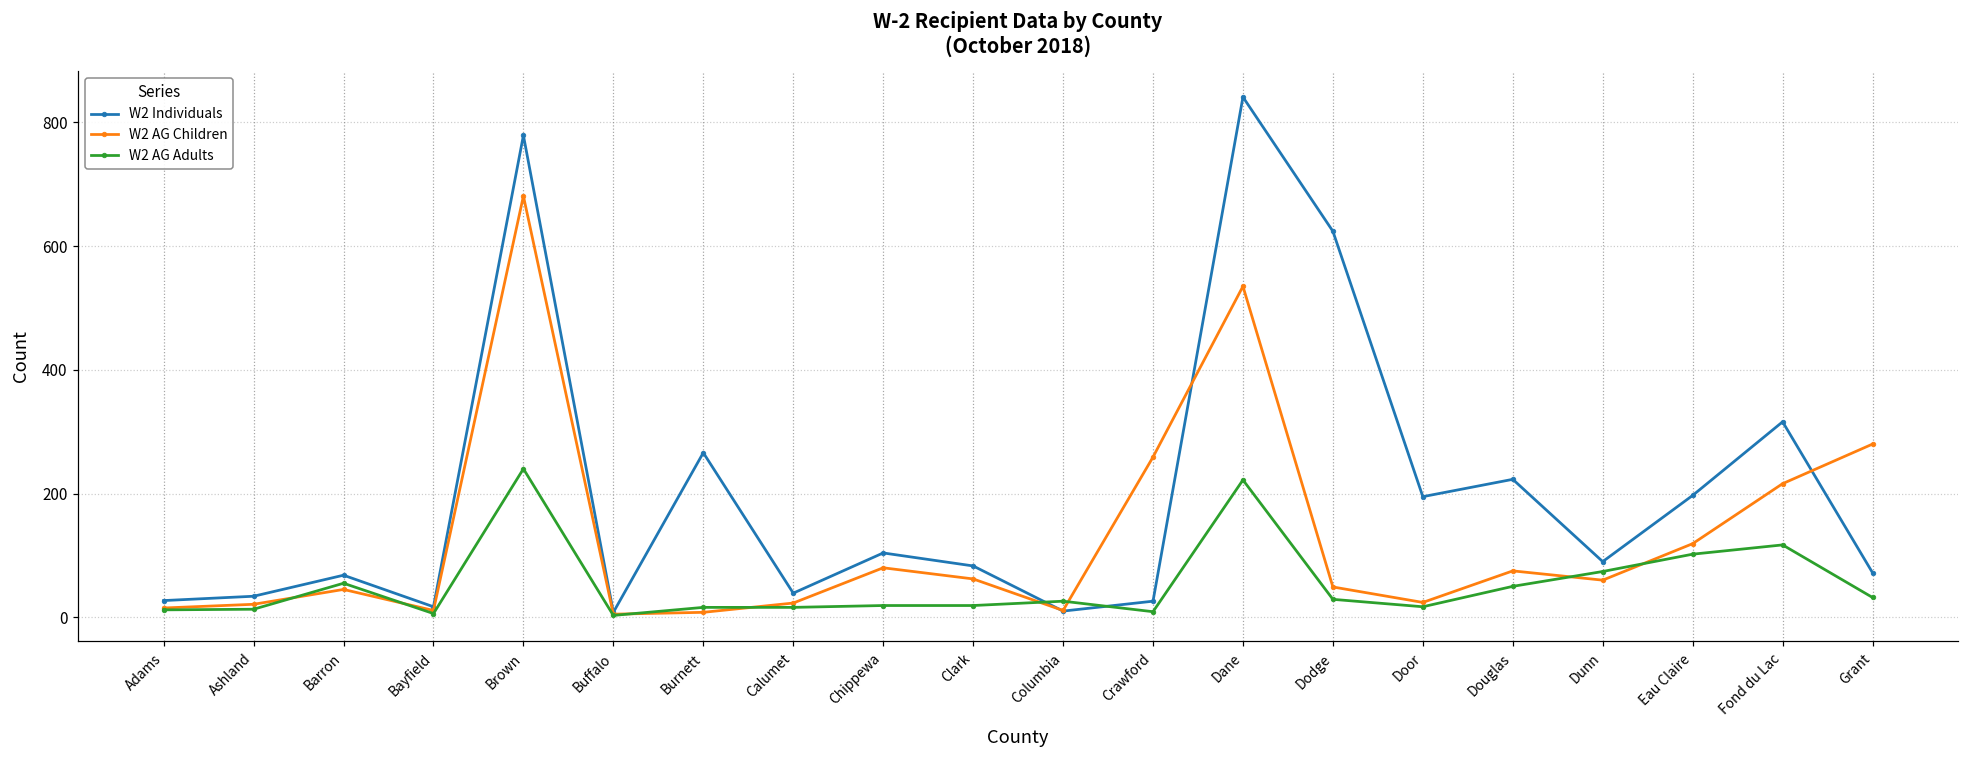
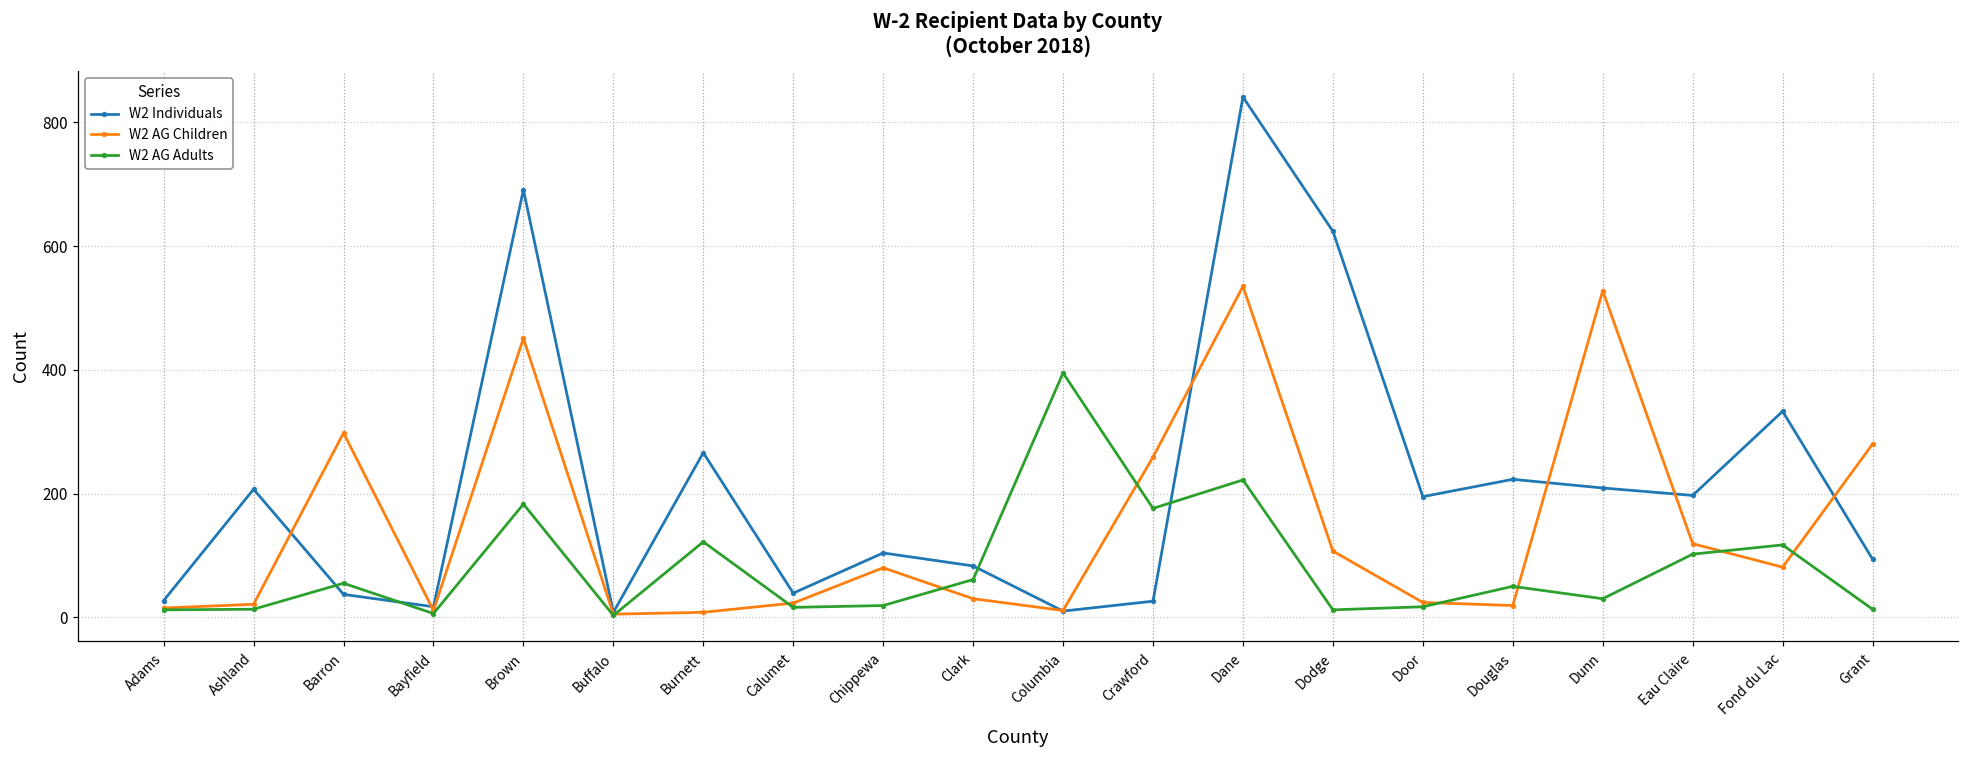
  {
    "W2 Individuals": {
      "Adams": 30,
-     "Ashland": 30,
-     "Barron": 70,
+     "Ashland": 210,
+     "Barron": 40,
      "Bayfield": 20,
-     "Brown": 780,
+     "Brown": 690,
      "Burnett": 270,
      "Calumet": 40,
      "Chippewa": 100,
      "Clark": 80,
      "Crawford": 30,
      "Dane": 840,
      "Dodge": 620,
      "Door": 200,
      "Douglas": 220,
-     "Dunn": 90,
+     "Dunn": 210,
      "Eau Claire": 200,
-     "Fond du Lac": 320,
-     "Grant": 70
+     "Fond du Lac": 330,
+     "Grant": 90
    },
    "W2 AG Children": {
      "Ashland": 20,
-     "Barron": 50,
+     "Barron": 300,
      "Bayfield": 10,
-     "Brown": 680,
+     "Brown": 450,
      "Burnett": 10,
      "Calumet": 20,
      "Chippewa": 80,
-     "Clark": 60,
+     "Clark": 30,
      "Crawford": 260,
      "Dane": 540,
-     "Dodge": 50,
+     "Dodge": 110,
      "Door": 20,
-     "Douglas": 80,
-     "Dunn": 60,
+     "Douglas": 20,
+     "Dunn": 530,
      "Eau Claire": 120,
-     "Fond du Lac": 220,
+     "Fond du Lac": 80,
      "Grant": 280
    },
    "W2 AG Adults": {
      "Ashland": 10,
      "Barron": 60,
      "Bayfield": 10,
-     "Brown": 240,
-     "Burnett": 20,
+     "Brown": 180,
+     "Burnett": 120,
      "Calumet": 20,
      "Chippewa": 20,
-     "Clark": 20,
-     "Columbia": 30,
-     "Crawford": 10,
+     "Clark": 60,
+     "Columbia": 400,
+     "Crawford": 180,
      "Dane": 220,
-     "Dodge": 30,
+     "Dodge": 10,
      "Door": 20,
      "Douglas": 50,
-     "Dunn": 70,
+     "Dunn": 30,
      "Eau Claire": 100,
      "Fond du Lac": 120,
-     "Grant": 30
+     "Grant": 10
    }
  }
